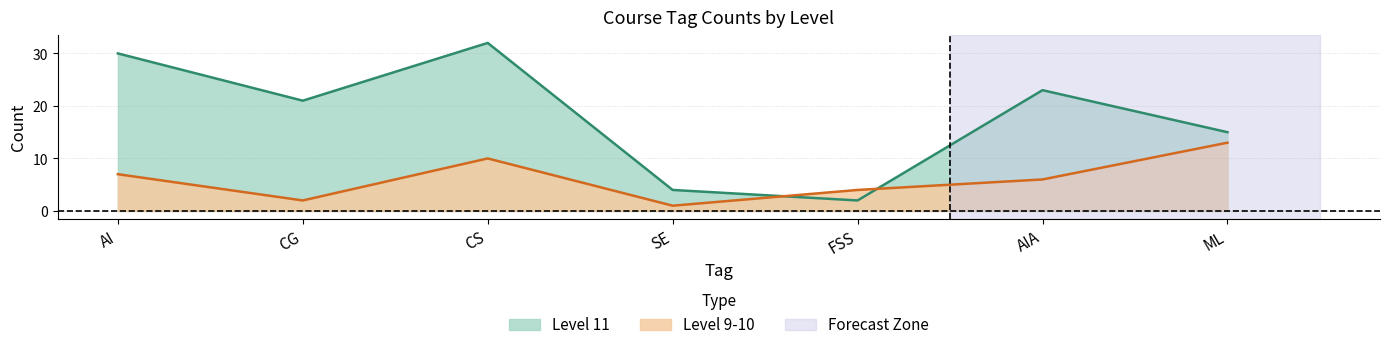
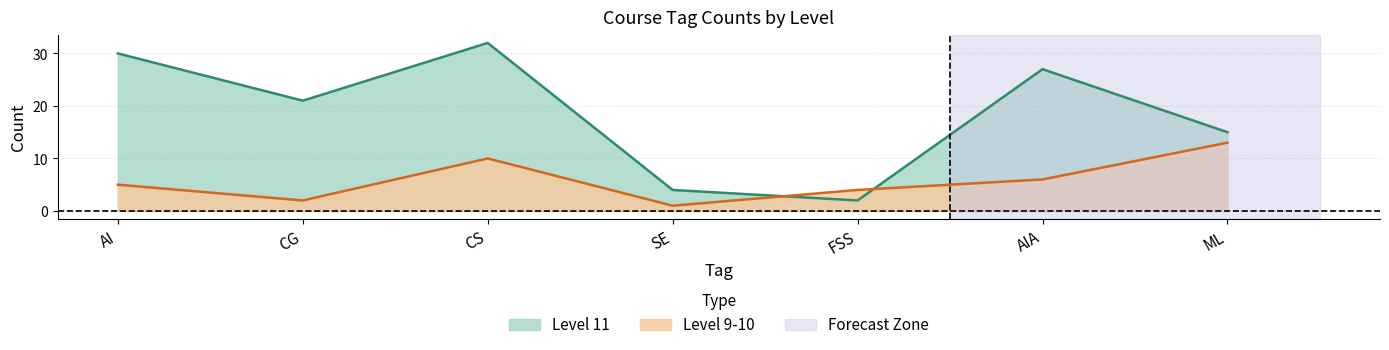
  {
    "Level 11": {
      "AI": 30,
      "CG": 21,
      "CS": 32,
      "SE": 4,
      "FSS": 2,
-     "AIA": 23,
+     "AIA": 27,
      "ML": 15
    },
    "Level 9-10": {
-     "AI": 7,
+     "AI": 5,
      "CG": 2,
      "CS": 10,
      "SE": 1,
      "FSS": 4,
      "AIA": 6,
      "ML": 13
    }
  }
